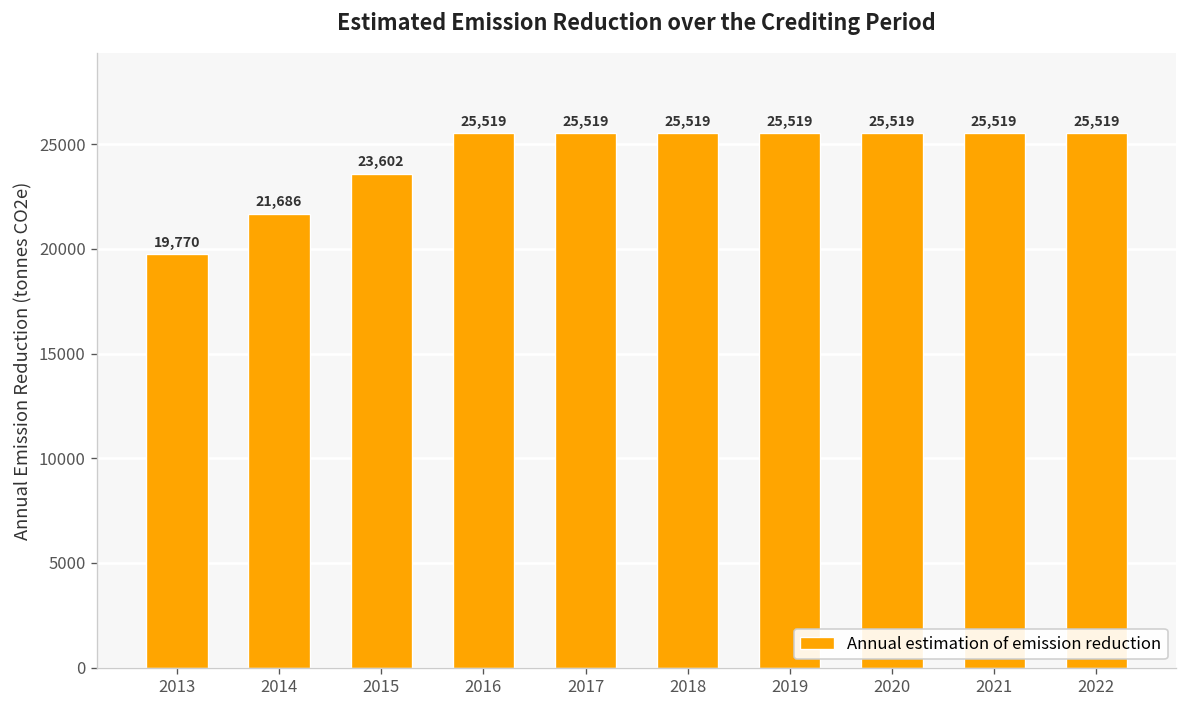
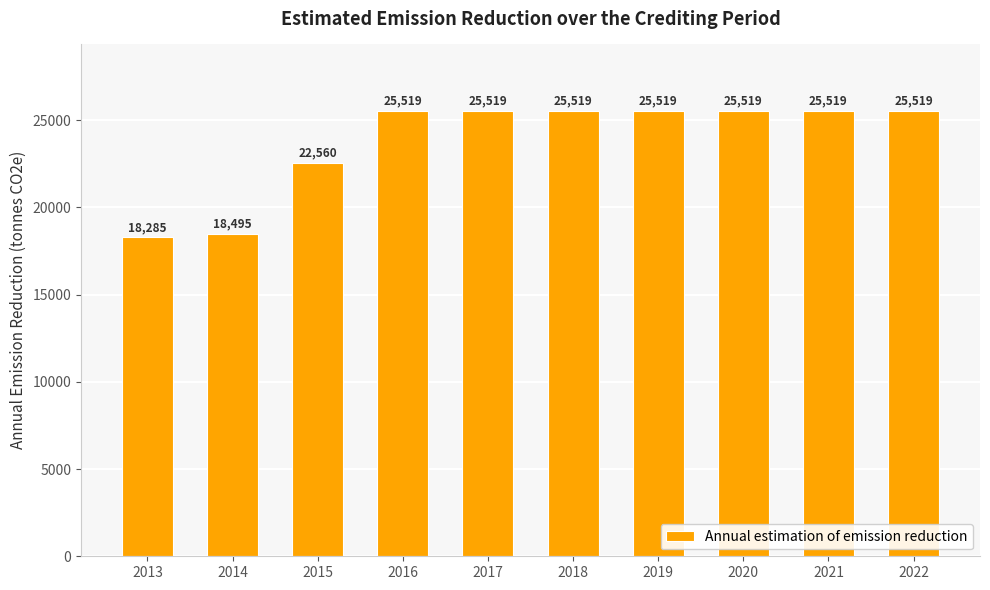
  {
-   "2013": "19,770",
-   "2014": "21,686",
-   "2015": "23,602",
+   "2013": "18,285",
+   "2014": "18,495",
+   "2015": "22,560",
    "2016": "25,519",
    "2017": "25,519",
    "2018": "25,519",
    "2019": "25,519",
    "2020": "25,519",
    "2021": "25,519",
    "2022": "25,519"
  }
